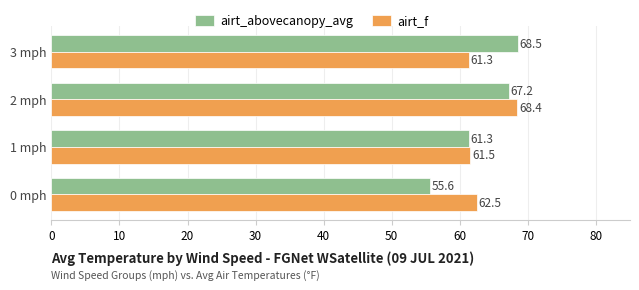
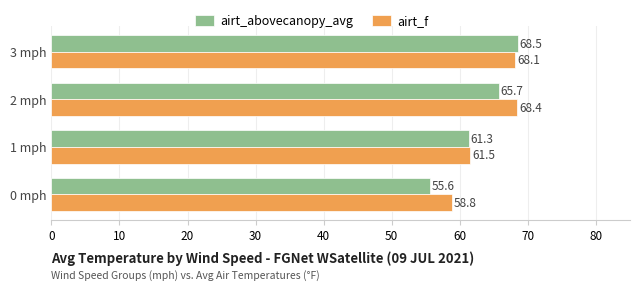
  {
    "airt_abovecanopy_avg": {
      "3 mph": 68.5,
-     "2 mph": 67.2,
+     "2 mph": 65.7,
      "1 mph": 61.3,
      "0 mph": 55.6
    },
    "airt_f": {
-     "3 mph": 61.3,
+     "3 mph": 68.1,
      "2 mph": 68.4,
      "1 mph": 61.5,
-     "0 mph": 62.5
+     "0 mph": 58.8
    }
  }
